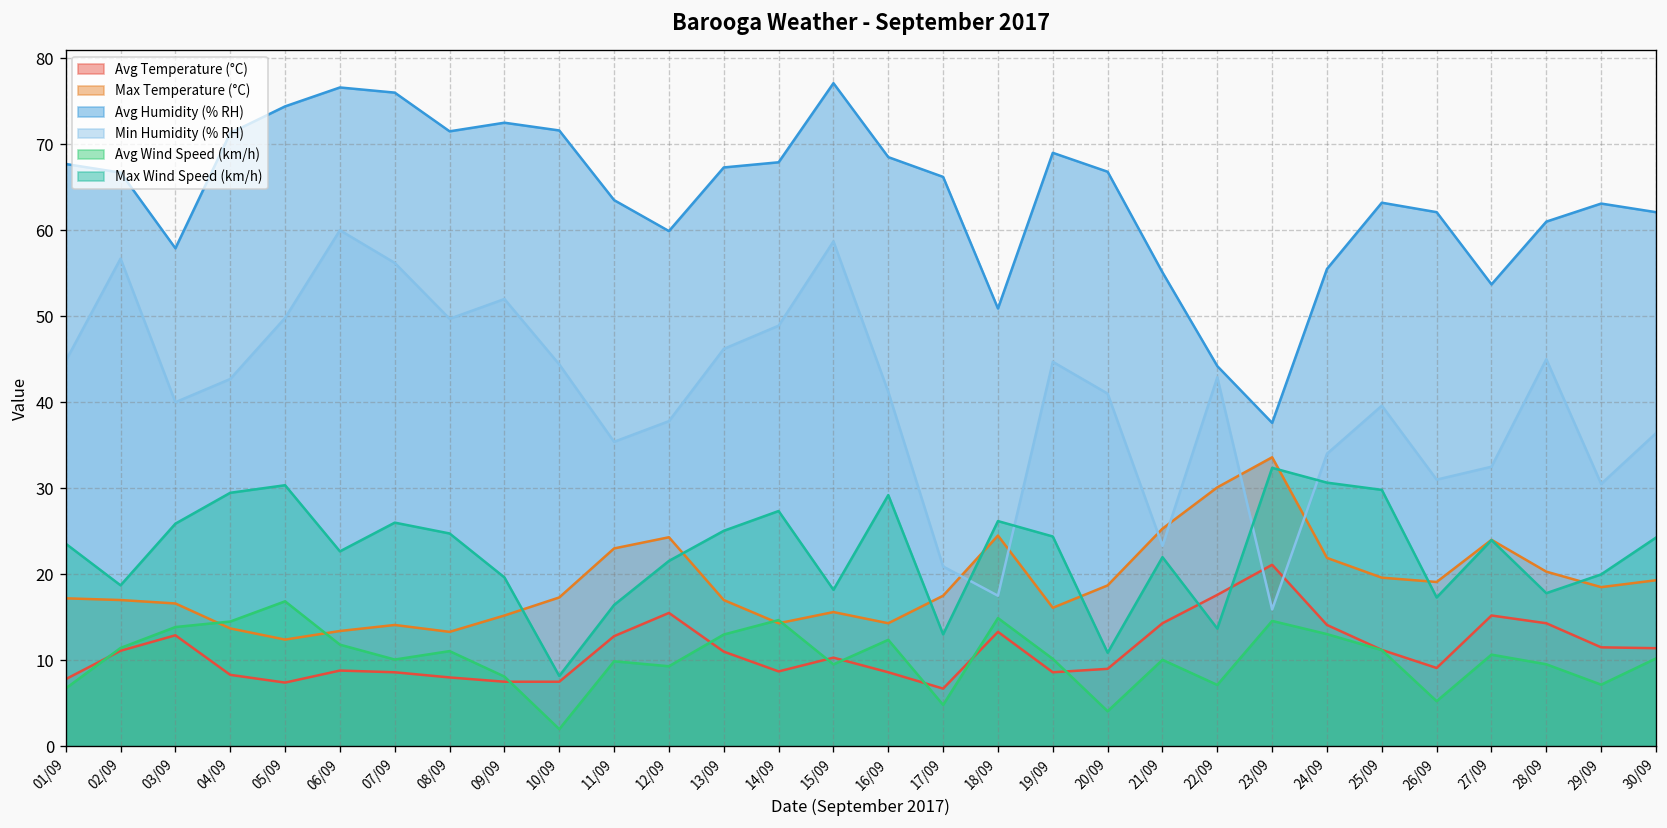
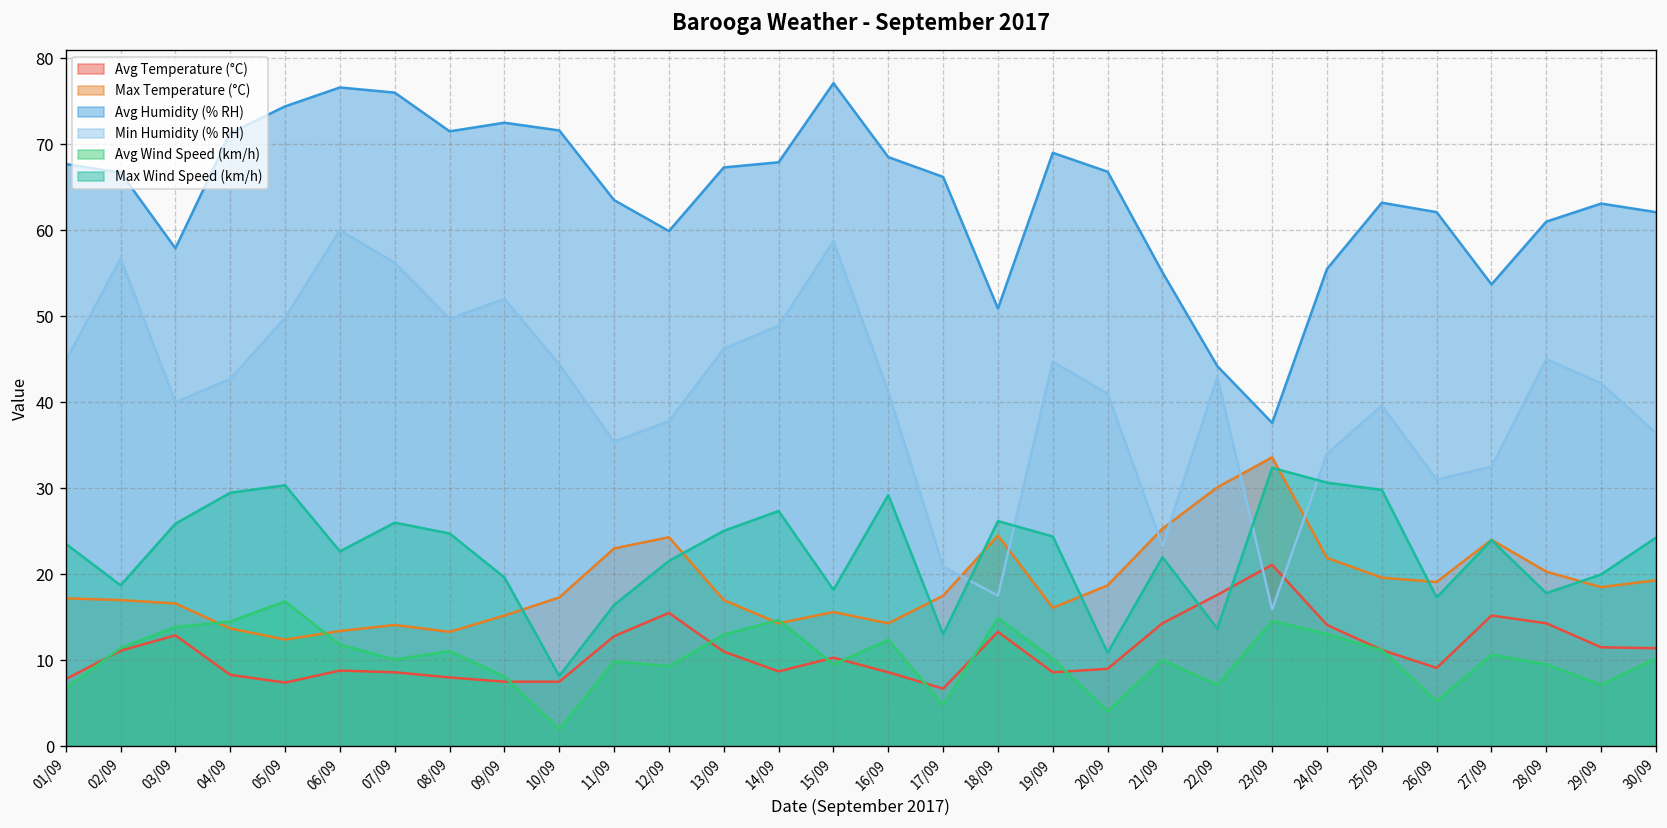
  {
    "Min Humidity (% RH)": {
      "01/09": 45,
      "02/09": 57,
      "03/09": 40,
      "04/09": 43,
      "05/09": 50,
      "06/09": 60,
      "07/09": 56,
      "08/09": 50,
      "09/09": 52,
      "10/09": 44,
      "11/09": 35,
      "12/09": 38,
      "13/09": 46,
      "14/09": 49,
      "15/09": 59,
      "16/09": 41,
      "17/09": 21,
      "18/09": 18,
      "19/09": 45,
      "20/09": 41,
      "21/09": 23,
      "22/09": 43,
      "23/09": 16,
      "24/09": 34,
      "25/09": 40,
      "26/09": 31,
      "27/09": 33,
      "28/09": 45,
-     "29/09": 31,
+     "29/09": 42,
      "30/09": 36
    }
  }
